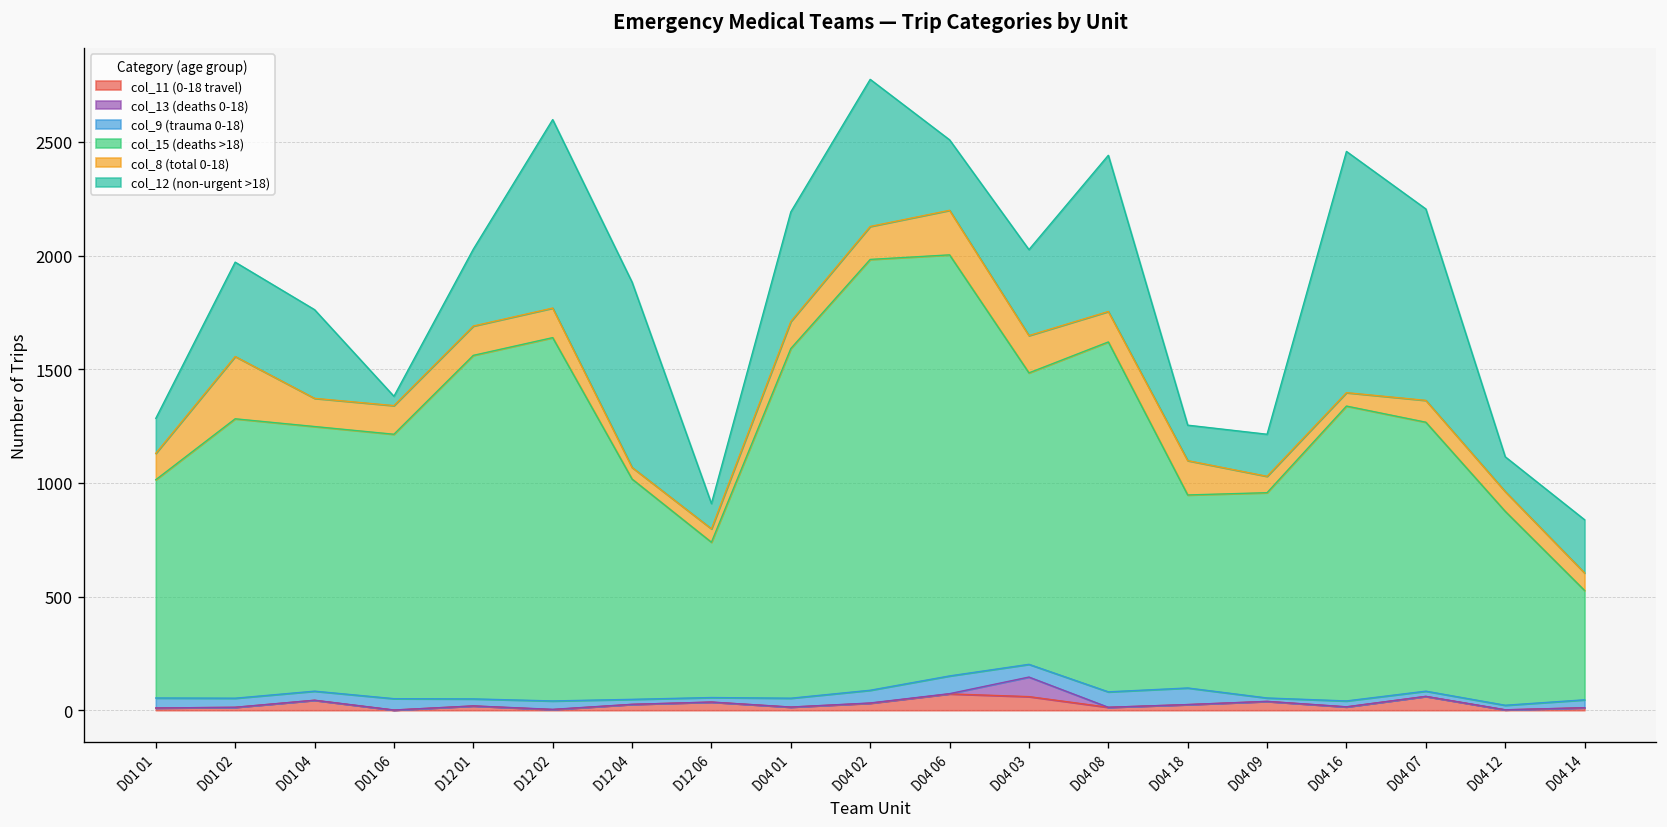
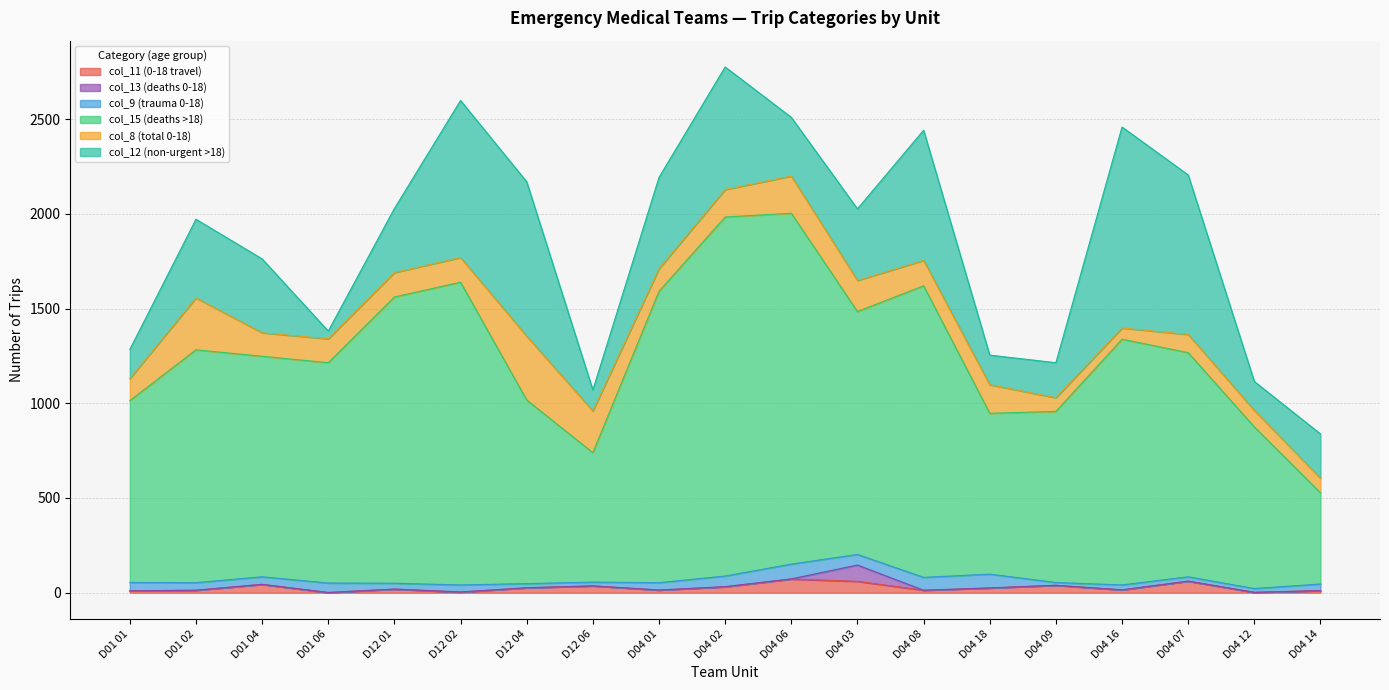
  {
    "col_11 (0-18 travel)": {
      "D04 03": 60
    },
    "col_13 (deaths 0-18)": {
      "D04 03": 90
    },
    "col_9 (trauma 0-18)": {
      "D01 01": 40,
      "D01 02": 40,
      "D01 04": 40,
      "D01 06": 50,
      "D12 01": 30,
      "D12 02": 40,
      "D12 04": 20,
      "D12 06": 20,
      "D04 01": 40,
      "D04 02": 60,
      "D04 06": 80,
      "D04 03": 60,
      "D04 08": 70,
      "D04 18": 70,
      "D04 09": 20,
      "D04 16": 30,
      "D04 07": 20,
      "D04 12": 20,
      "D04 14": 40
    },
    "col_8 (total 0-18)": {
      "D01 01": 120,
      "D01 02": 270,
      "D01 04": 120,
      "D01 06": 130,
      "D12 01": 130,
      "D12 02": 130,
-     "D12 04": 50,
-     "D12 06": 60,
+     "D12 04": 340,
+     "D12 06": 220,
      "D04 01": 120,
      "D04 02": 150,
      "D04 06": 200,
      "D04 03": 160,
      "D04 08": 130,
      "D04 18": 150,
      "D04 09": 70,
      "D04 16": 60,
      "D04 07": 100,
      "D04 12": 90,
      "D04 14": 80
    }
  }
